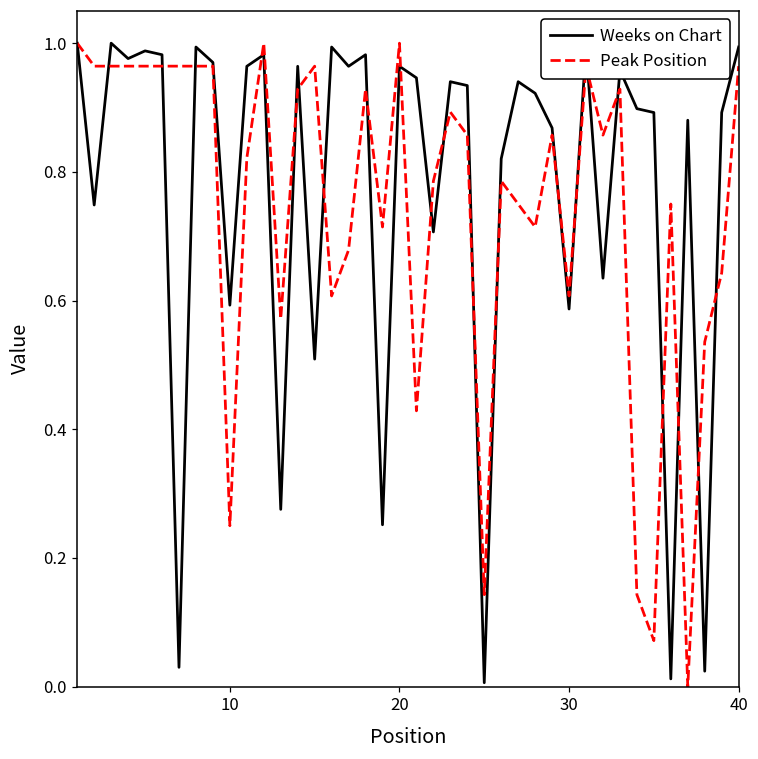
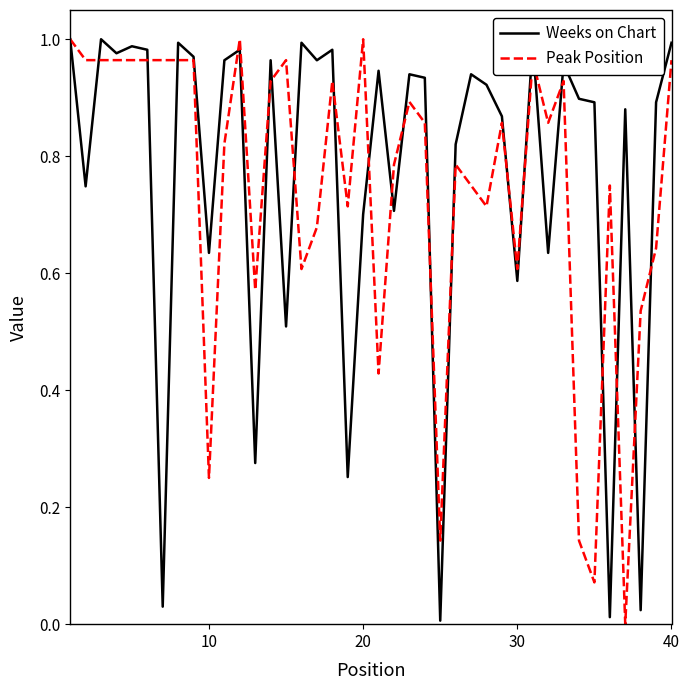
  {
    "Weeks on Chart": {
-     "10": 0.59,
-     "20": 0.96,
+     "10": 0.63,
+     "20": 0.70,
      "30": 0.59,
      "40": 0.99
    },
    "Peak Position": {
      "10": 0.25,
      "20": 1.00,
      "30": 0.61,
      "40": 0.96
    }
  }
